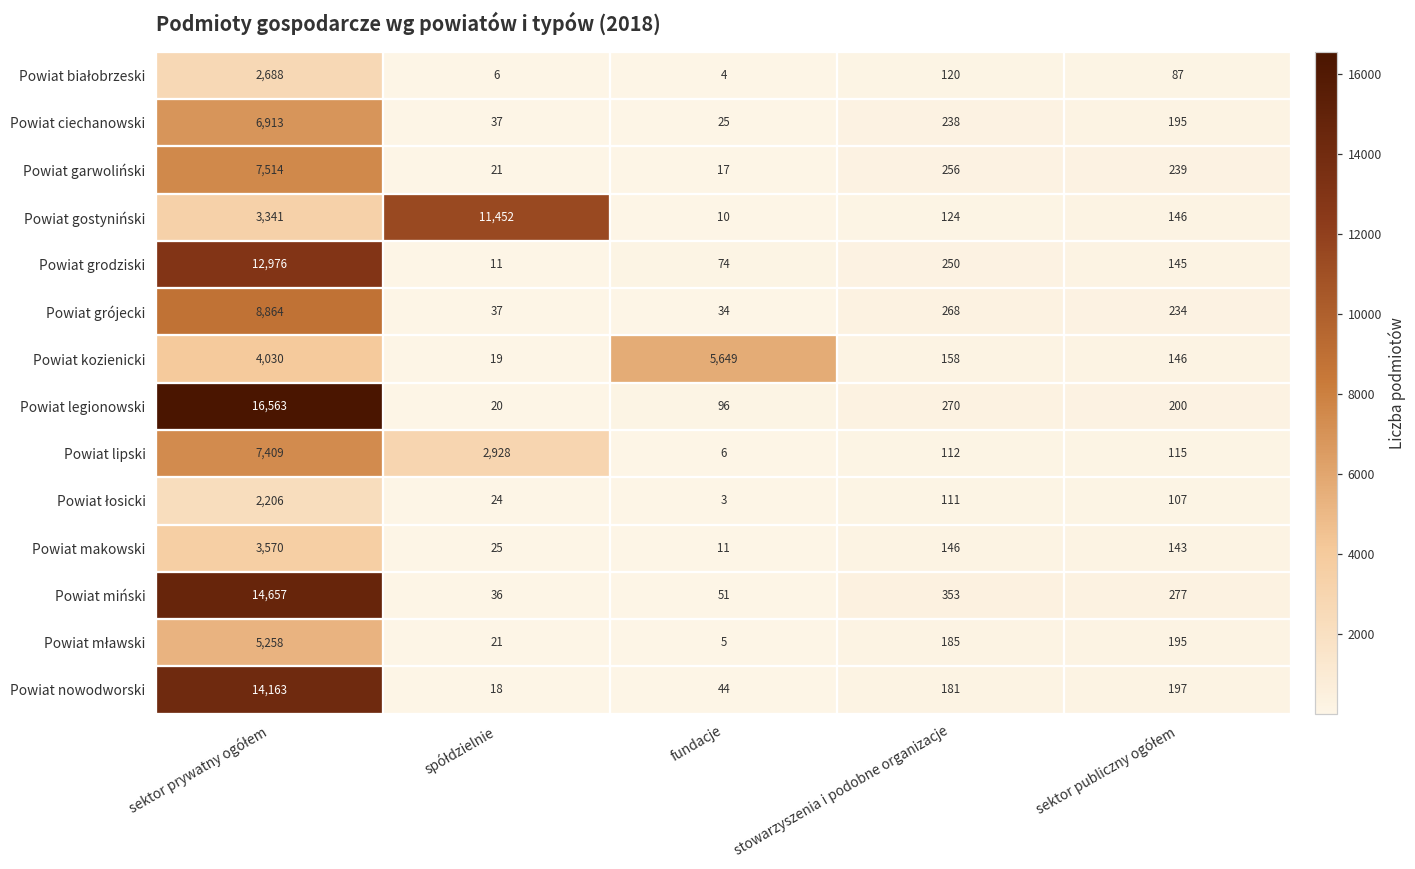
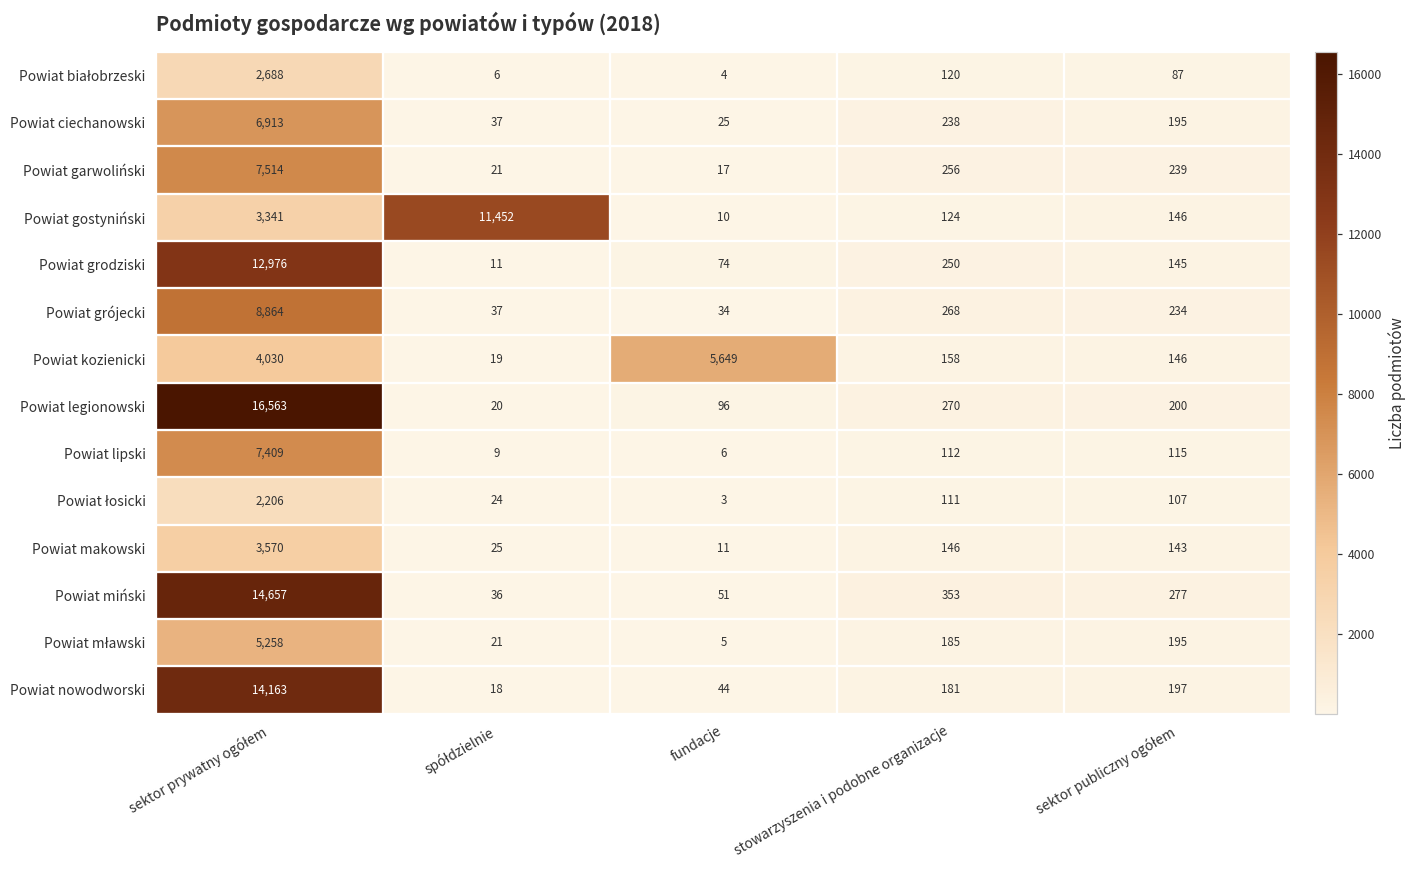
  {
    "Powiat białobrzeski": {
      "sektor prywatny ogółem": "2,688",
      "spółdzielnie": "6",
      "fundacje": "4",
      "stowarzyszenia i podobne organizacje": "120",
      "sektor publiczny ogółem": "87"
    },
    "Powiat ciechanowski": {
      "sektor prywatny ogółem": "6,913",
      "spółdzielnie": "37",
      "fundacje": "25",
      "stowarzyszenia i podobne organizacje": "238",
      "sektor publiczny ogółem": "195"
    },
    "Powiat garwoliński": {
      "sektor prywatny ogółem": "7,514",
      "spółdzielnie": "21",
      "fundacje": "17",
      "stowarzyszenia i podobne organizacje": "256",
      "sektor publiczny ogółem": "239"
    },
    "Powiat gostyniński": {
      "sektor prywatny ogółem": "3,341",
      "spółdzielnie": "11,452",
      "fundacje": "10",
      "stowarzyszenia i podobne organizacje": "124",
      "sektor publiczny ogółem": "146"
    },
    "Powiat grodziski": {
      "sektor prywatny ogółem": "12,976",
      "spółdzielnie": "11",
      "fundacje": "74",
      "stowarzyszenia i podobne organizacje": "250",
      "sektor publiczny ogółem": "145"
    },
    "Powiat grójecki": {
      "sektor prywatny ogółem": "8,864",
      "spółdzielnie": "37",
      "fundacje": "34",
      "stowarzyszenia i podobne organizacje": "268",
      "sektor publiczny ogółem": "234"
    },
    "Powiat kozienicki": {
      "sektor prywatny ogółem": "4,030",
      "spółdzielnie": "19",
      "fundacje": "5,649",
      "stowarzyszenia i podobne organizacje": "158",
      "sektor publiczny ogółem": "146"
    },
    "Powiat legionowski": {
      "sektor prywatny ogółem": "16,563",
      "spółdzielnie": "20",
      "fundacje": "96",
      "stowarzyszenia i podobne organizacje": "270",
      "sektor publiczny ogółem": "200"
    },
    "Powiat lipski": {
      "sektor prywatny ogółem": "7,409",
-     "spółdzielnie": "2,928",
+     "spółdzielnie": "9",
      "fundacje": "6",
      "stowarzyszenia i podobne organizacje": "112",
      "sektor publiczny ogółem": "115"
    },
    "Powiat łosicki": {
      "sektor prywatny ogółem": "2,206",
      "spółdzielnie": "24",
      "fundacje": "3",
      "stowarzyszenia i podobne organizacje": "111",
      "sektor publiczny ogółem": "107"
    },
    "Powiat makowski": {
      "sektor prywatny ogółem": "3,570",
      "spółdzielnie": "25",
      "fundacje": "11",
      "stowarzyszenia i podobne organizacje": "146",
      "sektor publiczny ogółem": "143"
    },
    "Powiat miński": {
      "sektor prywatny ogółem": "14,657",
      "spółdzielnie": "36",
      "fundacje": "51",
      "stowarzyszenia i podobne organizacje": "353",
      "sektor publiczny ogółem": "277"
    },
    "Powiat mławski": {
      "sektor prywatny ogółem": "5,258",
      "spółdzielnie": "21",
      "fundacje": "5",
      "stowarzyszenia i podobne organizacje": "185",
      "sektor publiczny ogółem": "195"
    },
    "Powiat nowodworski": {
      "sektor prywatny ogółem": "14,163",
      "spółdzielnie": "18",
      "fundacje": "44",
      "stowarzyszenia i podobne organizacje": "181",
      "sektor publiczny ogółem": "197"
    }
  }
